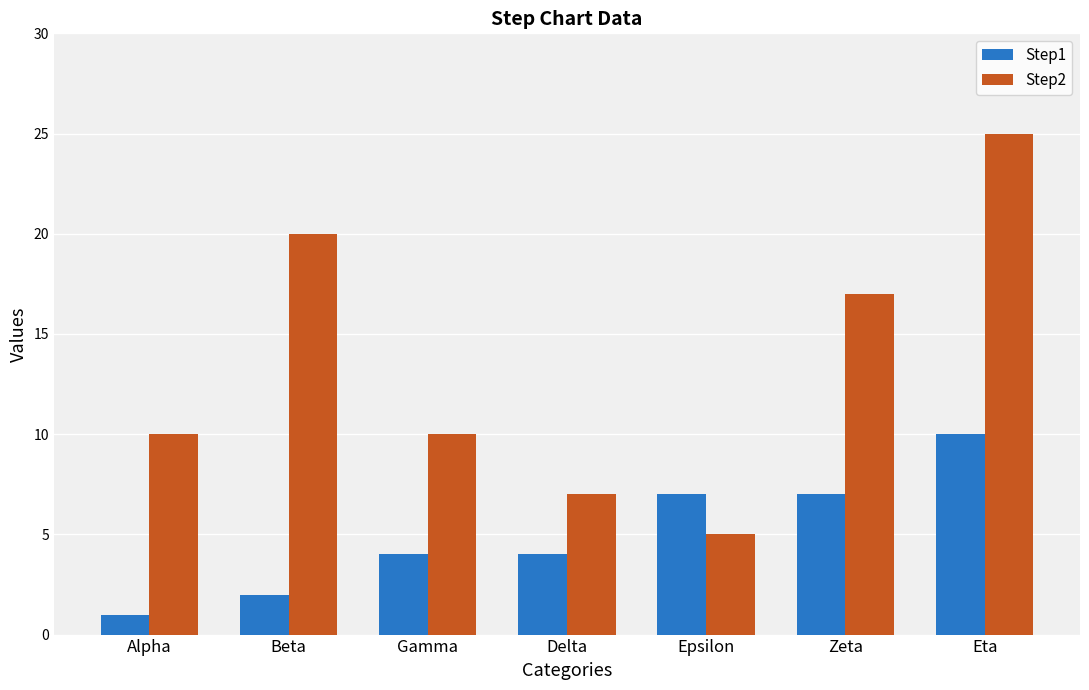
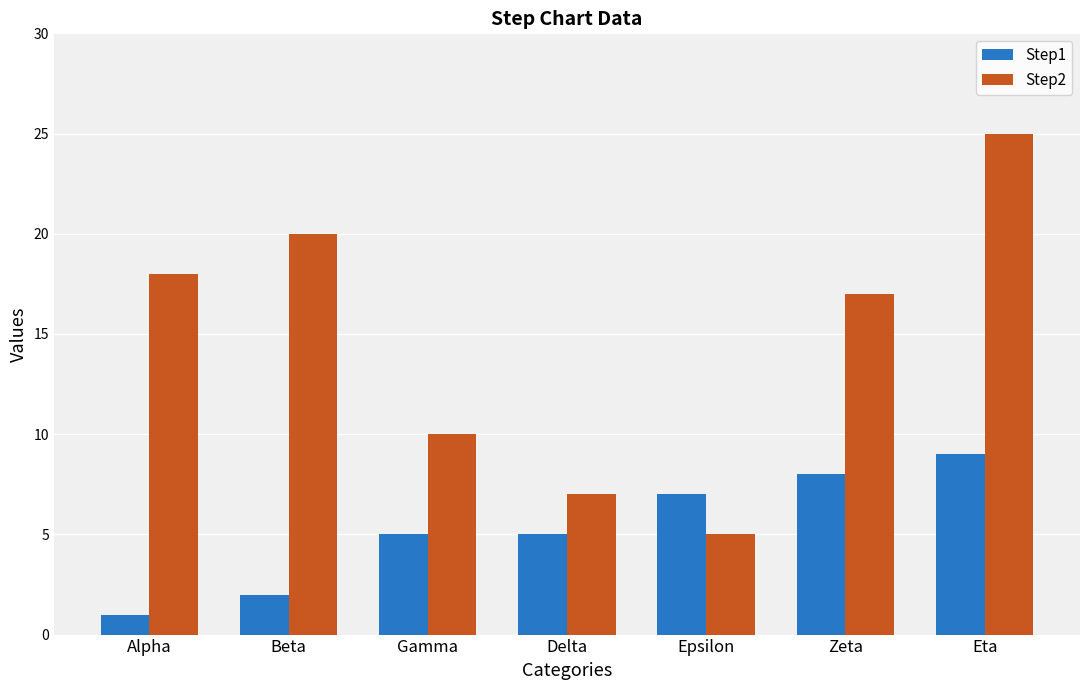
  {
    "Step1": {
      "Alpha": 1,
      "Beta": 2,
-     "Gamma": 4,
-     "Delta": 4,
+     "Gamma": 5,
+     "Delta": 5,
      "Epsilon": 7,
-     "Zeta": 7,
-     "Eta": 10
+     "Zeta": 8,
+     "Eta": 9
    },
    "Step2": {
-     "Alpha": 10,
+     "Alpha": 18,
      "Beta": 20,
      "Gamma": 10,
      "Delta": 7,
      "Epsilon": 5,
      "Zeta": 17,
      "Eta": 25
    }
  }
